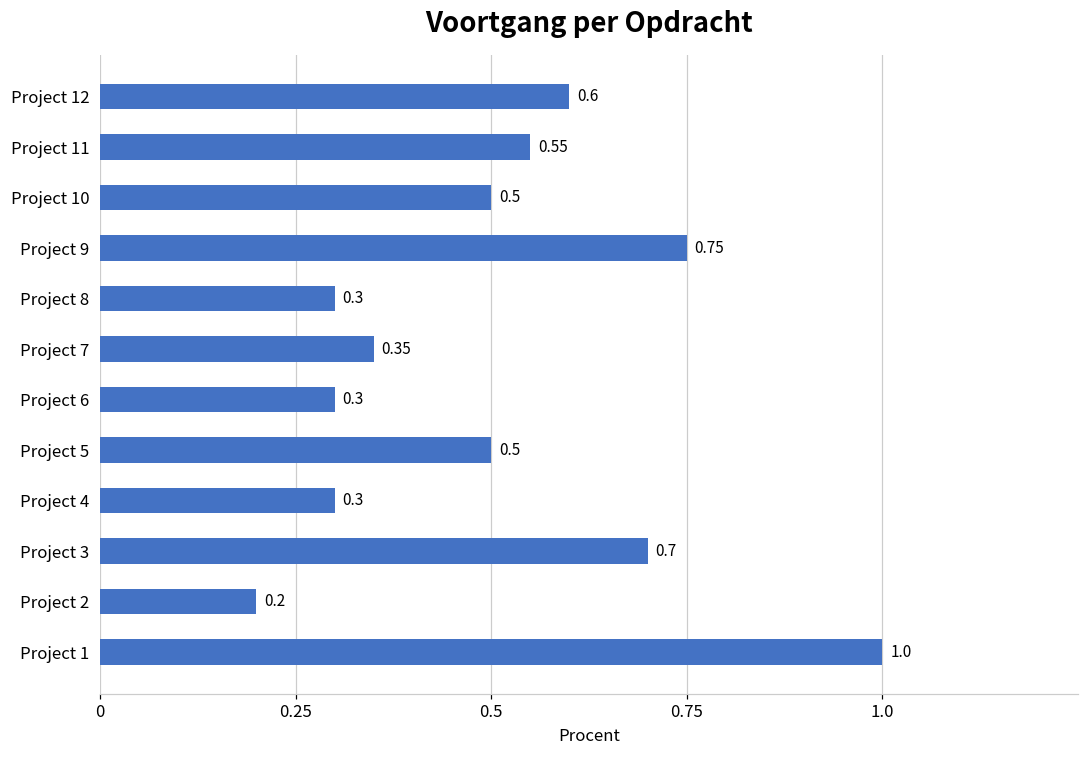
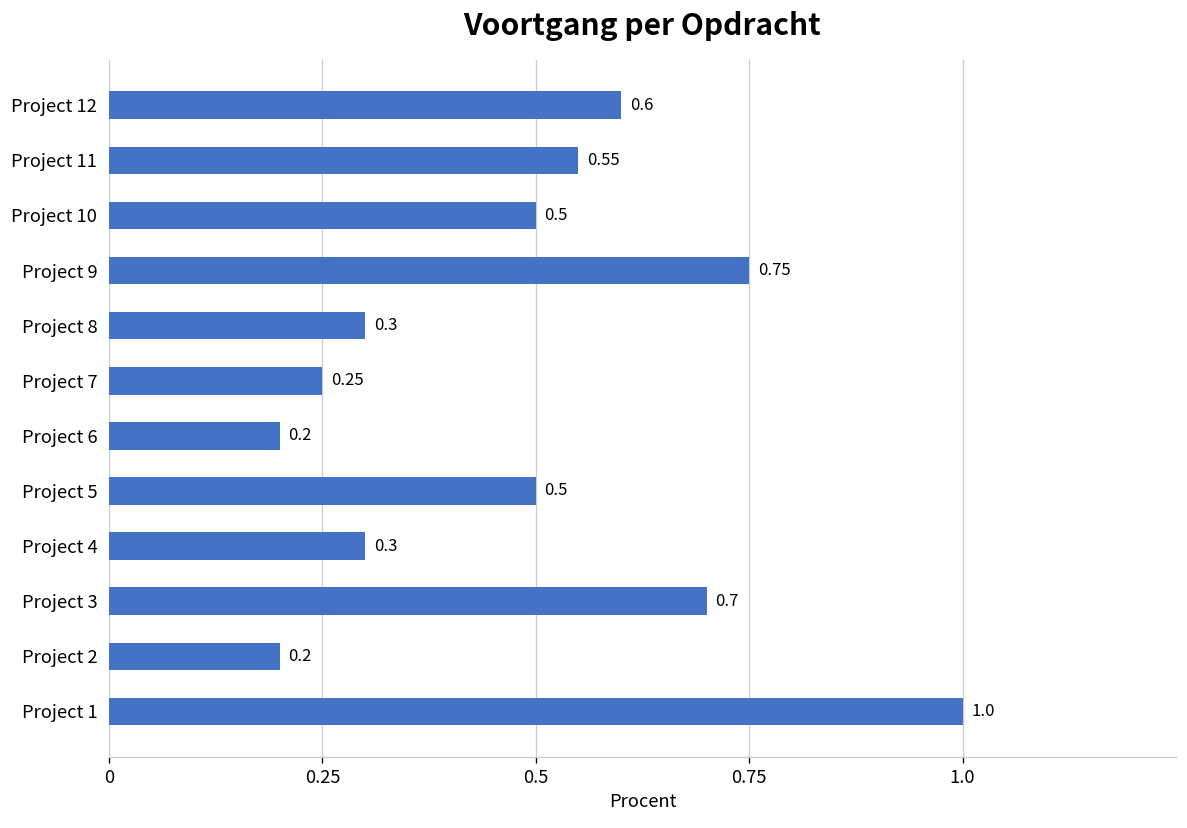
  {
    "Project 12": 0.6,
    "Project 11": 0.55,
    "Project 10": 0.5,
    "Project 9": 0.75,
    "Project 8": 0.3,
-   "Project 7": 0.35,
-   "Project 6": 0.3,
+   "Project 7": 0.25,
+   "Project 6": 0.2,
    "Project 5": 0.5,
    "Project 4": 0.3,
    "Project 3": 0.7,
    "Project 2": 0.2,
    "Project 1": 1.0
  }
